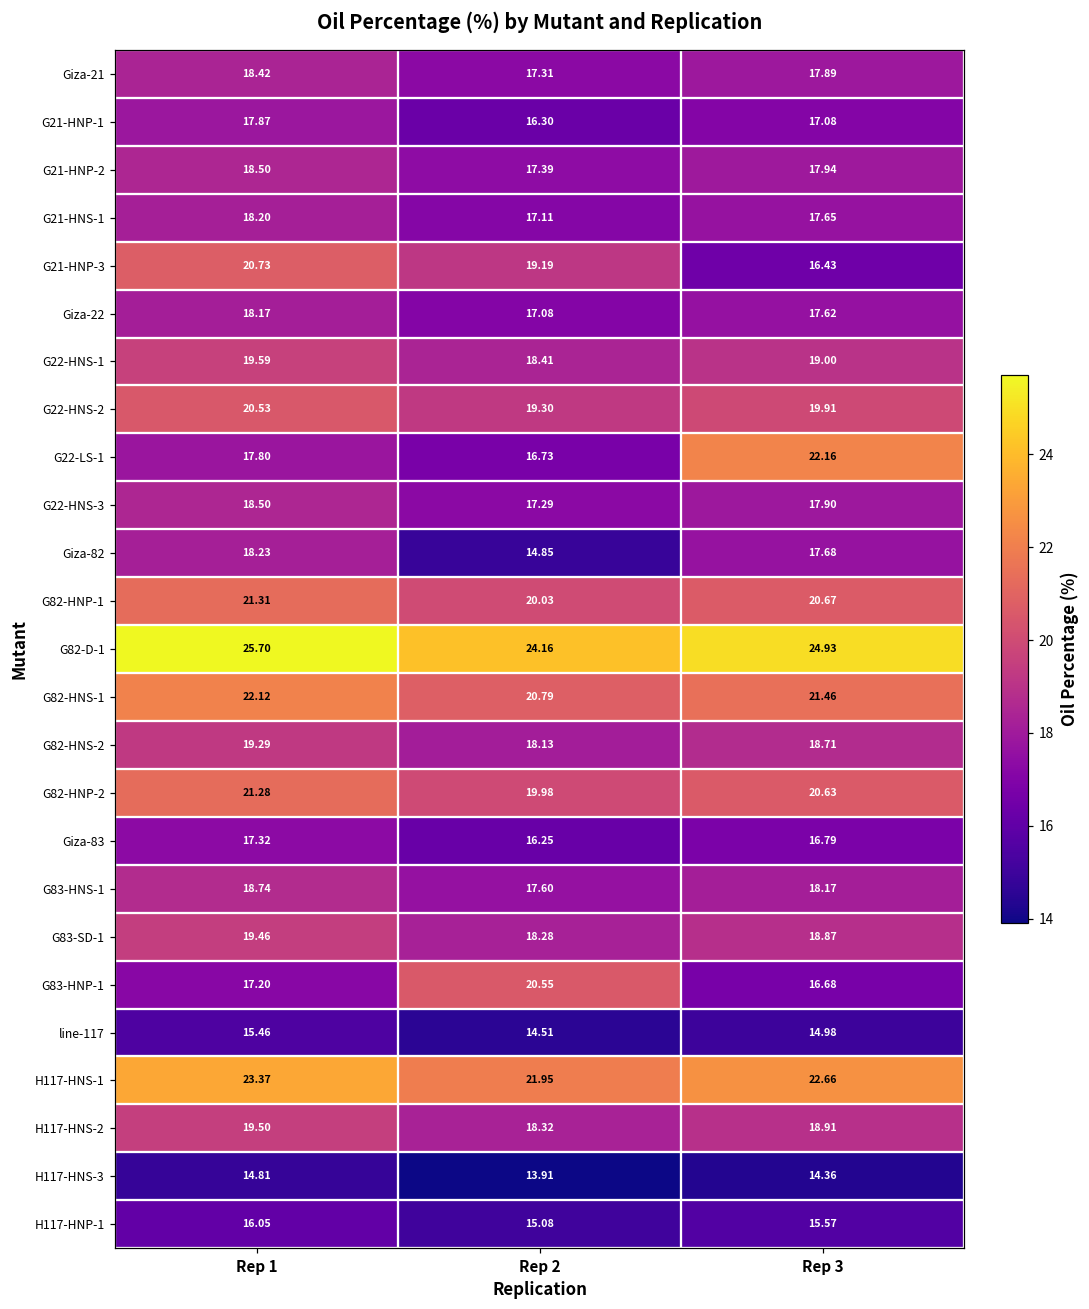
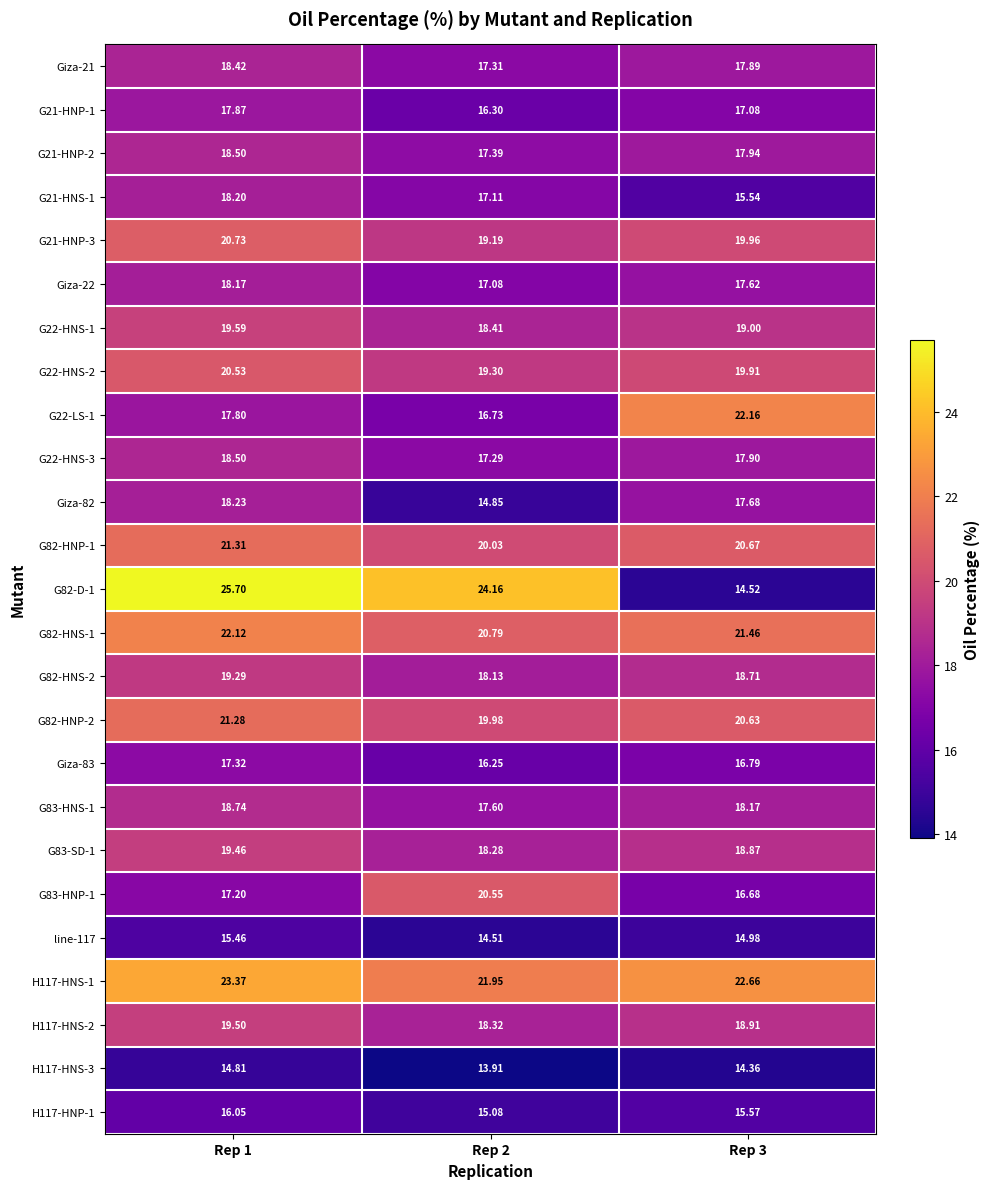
  {
    "Giza-21": {
      "Rep 1": 18.42,
      "Rep 2": 17.31,
      "Rep 3": 17.89
    },
    "G21-HNP-1": {
      "Rep 1": 17.87,
      "Rep 2": 16.30,
      "Rep 3": 17.08
    },
    "G21-HNP-2": {
      "Rep 1": 18.50,
      "Rep 2": 17.39,
      "Rep 3": 17.94
    },
    "G21-HNS-1": {
      "Rep 1": 18.20,
      "Rep 2": 17.11,
-     "Rep 3": 17.65
+     "Rep 3": 15.54
    },
    "G21-HNP-3": {
      "Rep 1": 20.73,
      "Rep 2": 19.19,
-     "Rep 3": 16.43
+     "Rep 3": 19.96
    },
    "Giza-22": {
      "Rep 1": 18.17,
      "Rep 2": 17.08,
      "Rep 3": 17.62
    },
    "G22-HNS-1": {
      "Rep 1": 19.59,
      "Rep 2": 18.41,
      "Rep 3": 19.00
    },
    "G22-HNS-2": {
      "Rep 1": 20.53,
      "Rep 2": 19.30,
      "Rep 3": 19.91
    },
    "G22-LS-1": {
      "Rep 1": 17.80,
      "Rep 2": 16.73,
      "Rep 3": 22.16
    },
    "G22-HNS-3": {
      "Rep 1": 18.50,
      "Rep 2": 17.29,
      "Rep 3": 17.90
    },
    "Giza-82": {
      "Rep 1": 18.23,
      "Rep 2": 14.85,
      "Rep 3": 17.68
    },
    "G82-HNP-1": {
      "Rep 1": 21.31,
      "Rep 2": 20.03,
      "Rep 3": 20.67
    },
    "G82-D-1": {
      "Rep 1": 25.70,
      "Rep 2": 24.16,
-     "Rep 3": 24.93
+     "Rep 3": 14.52
    },
    "G82-HNS-1": {
      "Rep 1": 22.12,
      "Rep 2": 20.79,
      "Rep 3": 21.46
    },
    "G82-HNS-2": {
      "Rep 1": 19.29,
      "Rep 2": 18.13,
      "Rep 3": 18.71
    },
    "G82-HNP-2": {
      "Rep 1": 21.28,
      "Rep 2": 19.98,
      "Rep 3": 20.63
    },
    "Giza-83": {
      "Rep 1": 17.32,
      "Rep 2": 16.25,
      "Rep 3": 16.79
    },
    "G83-HNS-1": {
      "Rep 1": 18.74,
      "Rep 2": 17.60,
      "Rep 3": 18.17
    },
    "G83-SD-1": {
      "Rep 1": 19.46,
      "Rep 2": 18.28,
      "Rep 3": 18.87
    },
    "G83-HNP-1": {
      "Rep 1": 17.20,
      "Rep 2": 20.55,
      "Rep 3": 16.68
    },
    "line-117": {
      "Rep 1": 15.46,
      "Rep 2": 14.51,
      "Rep 3": 14.98
    },
    "H117-HNS-1": {
      "Rep 1": 23.37,
      "Rep 2": 21.95,
      "Rep 3": 22.66
    },
    "H117-HNS-2": {
      "Rep 1": 19.50,
      "Rep 2": 18.32,
      "Rep 3": 18.91
    },
    "H117-HNS-3": {
      "Rep 1": 14.81,
      "Rep 2": 13.91,
      "Rep 3": 14.36
    },
    "H117-HNP-1": {
      "Rep 1": 16.05,
      "Rep 2": 15.08,
      "Rep 3": 15.57
    }
  }
